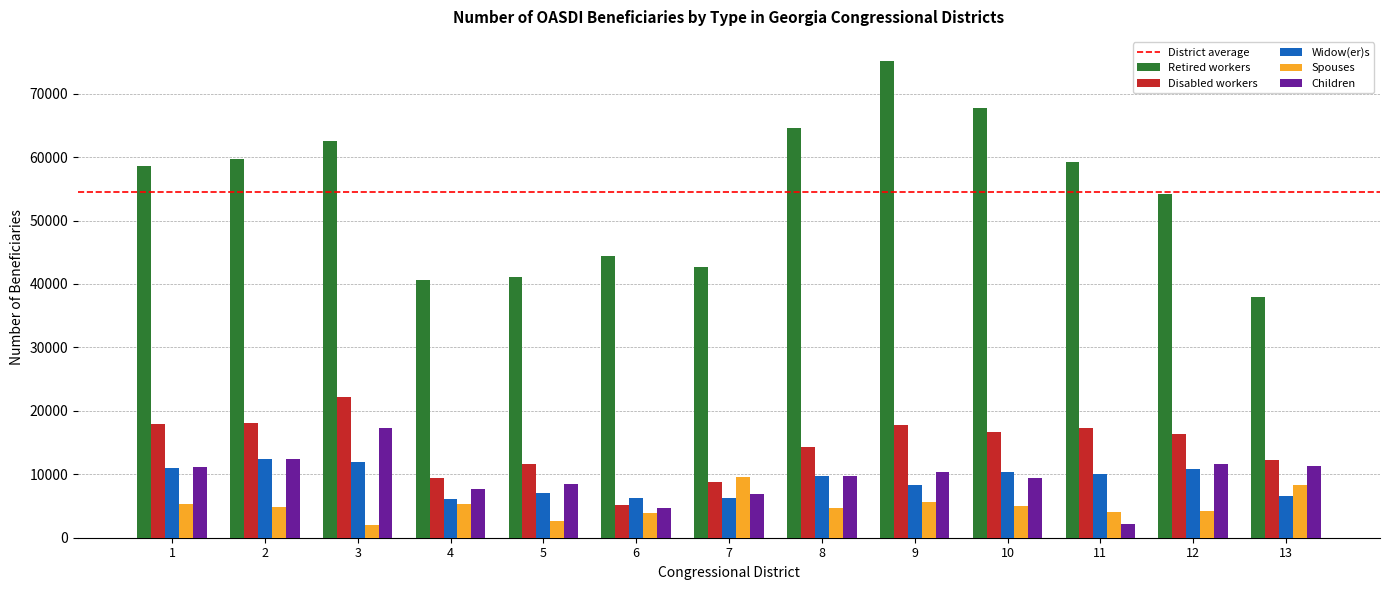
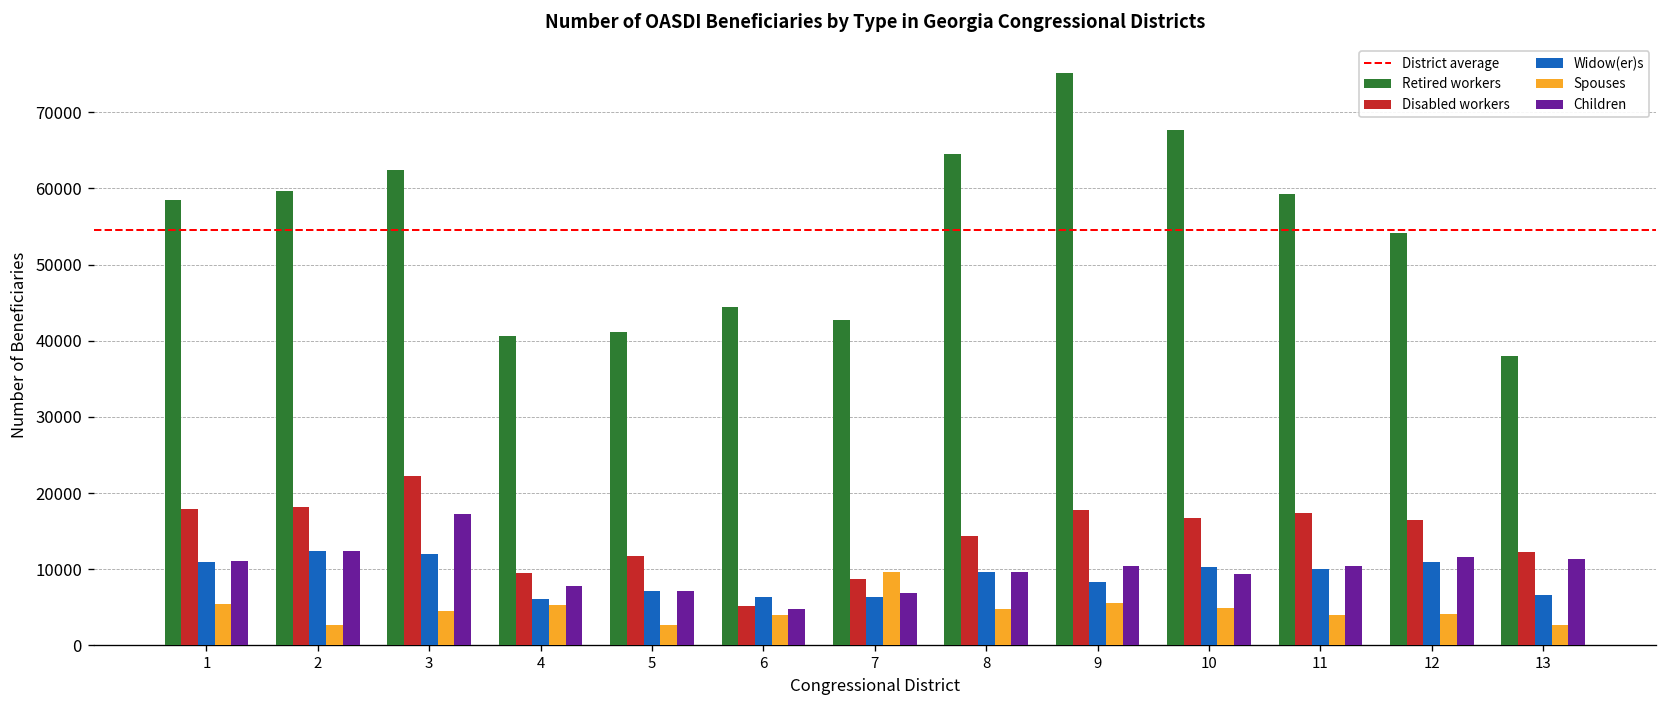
  {
    "Retired workers": {
      "1": 59000,
      "2": 60000,
      "3": 62000,
      "4": 41000,
      "5": 41000,
      "6": 44000,
      "7": 43000,
      "8": 65000,
      "9": 75000,
      "10": 68000,
      "11": 59000,
      "12": 54000,
      "13": 38000
    },
    "Disabled workers": {
      "1": 18000,
      "2": 18000,
      "3": 22000,
      "4": 9000,
      "5": 12000,
      "6": 5000,
      "7": 9000,
      "8": 14000,
      "9": 18000,
      "10": 17000,
      "11": 17000,
      "12": 16000,
      "13": 12000
    },
    "Widow(er)s": {
      "1": 11000,
      "2": 12000,
      "3": 12000,
      "4": 6000,
      "5": 7000,
      "6": 6000,
      "7": 6000,
      "8": 10000,
      "9": 8000,
      "10": 10000,
      "11": 10000,
      "12": 11000,
      "13": 7000
    },
    "Spouses": {
      "1": 5000,
-     "2": 5000,
-     "3": 2000,
+     "2": 3000,
+     "3": 5000,
      "4": 5000,
      "5": 3000,
      "6": 4000,
      "7": 10000,
      "8": 5000,
      "9": 6000,
      "10": 5000,
      "11": 4000,
      "12": 4000,
-     "13": 8000
+     "13": 3000
    },
    "Children": {
      "1": 11000,
      "2": 12000,
      "3": 17000,
      "4": 8000,
-     "5": 8000,
+     "5": 7000,
      "6": 5000,
      "7": 7000,
      "8": 10000,
      "9": 10000,
      "10": 9000,
-     "11": 2000,
+     "11": 10000,
      "12": 12000,
      "13": 11000
    }
  }
